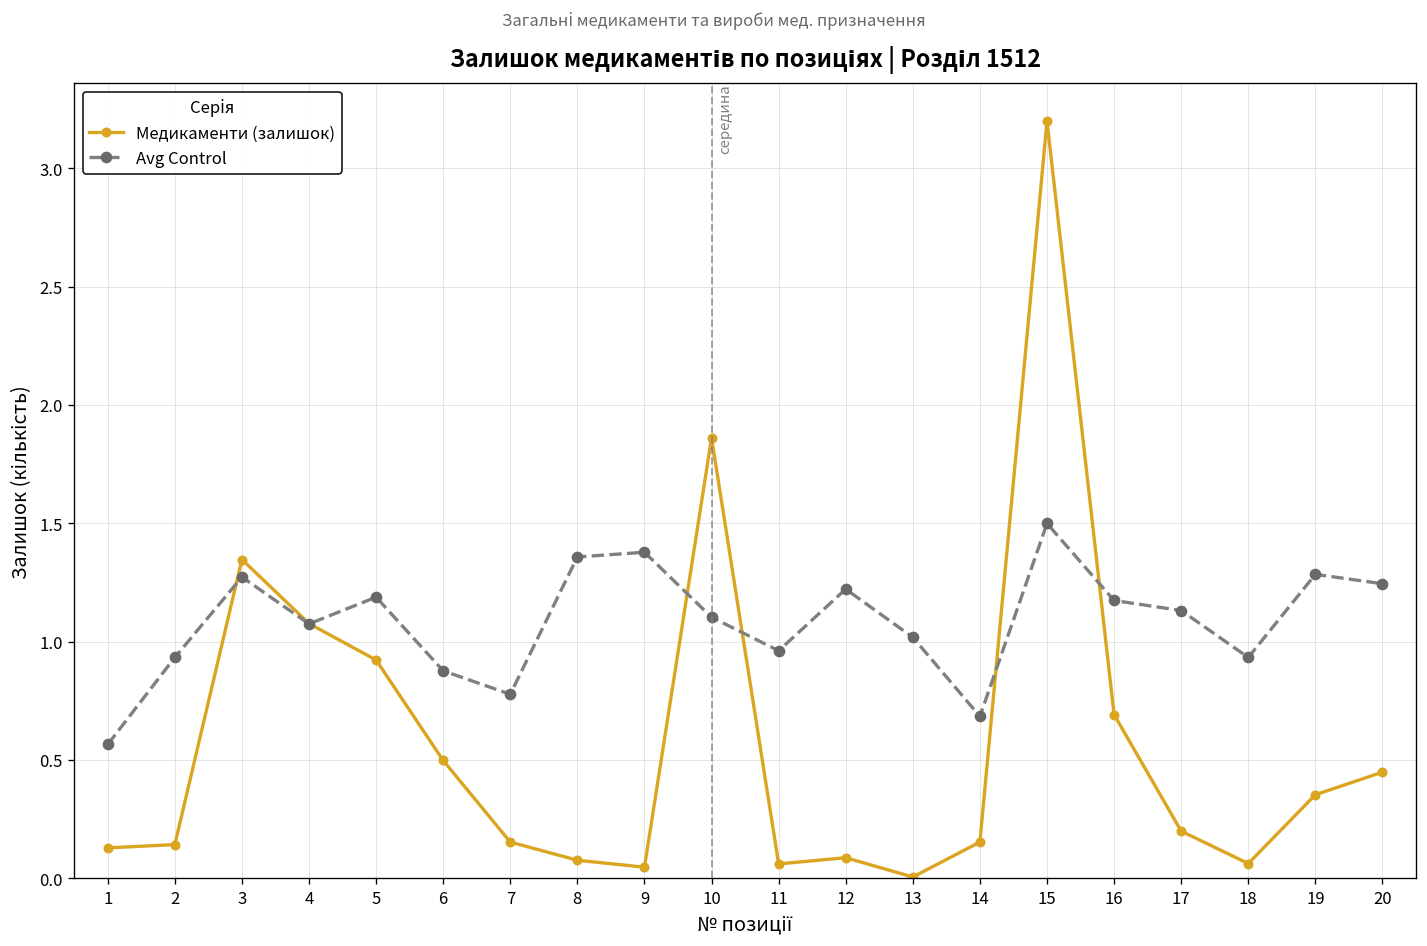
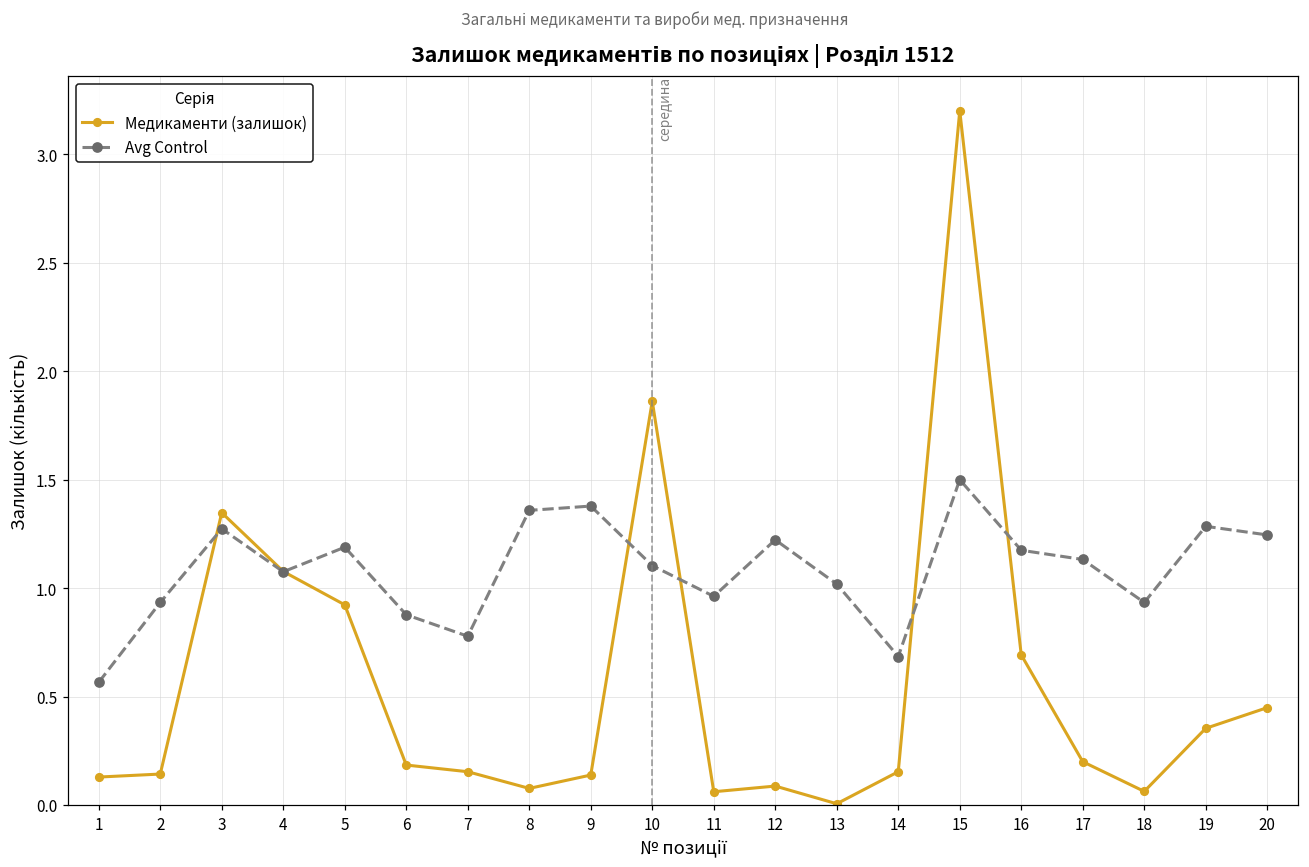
  {
    "Медикаменти (залишок)": {
      "1": 0.13,
      "2": 0.14,
      "3": 1.35,
      "5": 0.92,
-     "6": 0.50,
+     "6": 0.18,
      "7": 0.15,
      "8": 0.08,
-     "9": 0.05,
+     "9": 0.14,
      "10": 1.86,
      "11": 0.06,
      "12": 0.09,
      "13": 0.01,
      "14": 0.15,
      "15": 3.20,
      "16": 0.69,
      "17": 0.20,
      "18": 0.06,
      "19": 0.35,
      "20": 0.45
    },
    "Avg Control": {
      "1": 0.57,
      "2": 0.93,
      "3": 1.27,
      "5": 1.19,
      "6": 0.88,
      "7": 0.78,
      "8": 1.36,
      "9": 1.38,
      "10": 1.10,
      "11": 0.96,
      "12": 1.22,
      "13": 1.02,
      "14": 0.68,
      "15": 1.50,
      "16": 1.17,
      "17": 1.13,
      "18": 0.93,
      "19": 1.28,
      "20": 1.25
    }
  }
